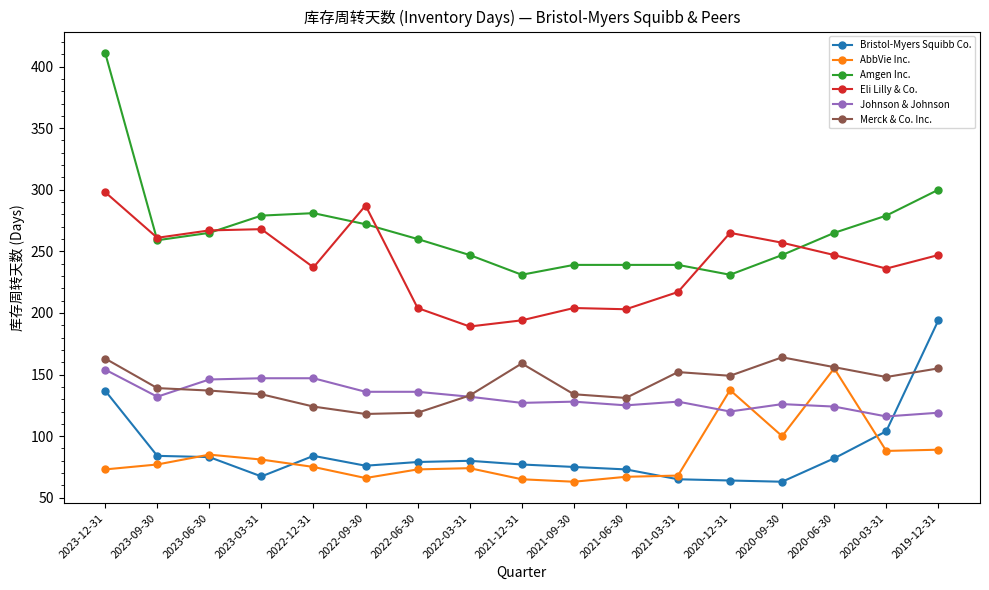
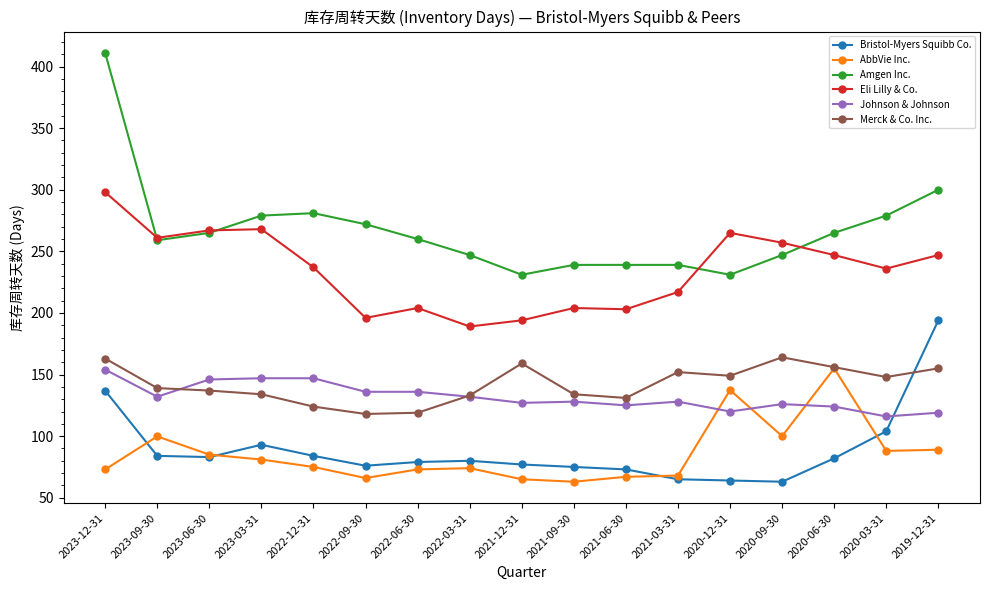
  {
    "Bristol-Myers Squibb Co.": {
      "2023-12-31": 137,
      "2023-09-30": 84,
-     "2023-03-31": 67,
+     "2023-03-31": 93,
      "2022-12-31": 84,
      "2022-09-30": 76,
      "2022-06-30": 79,
      "2022-03-31": 80,
      "2021-12-31": 77,
      "2021-09-30": 75,
      "2021-06-30": 73,
      "2021-03-31": 65,
      "2020-12-31": 64,
      "2020-09-30": 63,
      "2020-06-30": 82,
      "2020-03-31": 104,
      "2019-12-31": 194
    },
    "AbbVie Inc.": {
      "2023-12-31": 73,
-     "2023-09-30": 77,
+     "2023-09-30": 100,
      "2023-03-31": 81,
      "2022-12-31": 75,
      "2022-09-30": 66,
      "2022-06-30": 73,
      "2022-03-31": 74,
      "2021-12-31": 65,
      "2021-09-30": 63,
      "2021-06-30": 67,
      "2021-03-31": 68,
      "2020-12-31": 137,
      "2020-09-30": 100,
      "2020-03-31": 88,
      "2019-12-31": 89
    },
    "Amgen Inc.": {
      "2023-12-31": 411,
      "2023-03-31": 279,
      "2022-12-31": 281,
      "2022-09-30": 272,
      "2022-06-30": 260,
      "2022-03-31": 247,
      "2021-12-31": 231,
      "2021-09-30": 239,
      "2021-06-30": 239,
      "2021-03-31": 239,
      "2020-12-31": 231,
      "2020-09-30": 247,
      "2020-06-30": 265,
      "2020-03-31": 279,
      "2019-12-31": 300
    },
    "Eli Lilly & Co.": {
      "2023-12-31": 298,
      "2023-03-31": 268,
      "2022-12-31": 237,
-     "2022-09-30": 287,
+     "2022-09-30": 196,
      "2022-06-30": 204,
      "2022-03-31": 189,
      "2021-12-31": 194,
      "2021-09-30": 204,
      "2021-06-30": 203,
      "2021-03-31": 217,
      "2020-12-31": 265,
      "2020-09-30": 257,
      "2020-06-30": 247,
      "2020-03-31": 236,
      "2019-12-31": 247
    },
    "Johnson & Johnson": {
      "2023-12-31": 154,
      "2023-09-30": 132,
      "2023-06-30": 146,
      "2023-03-31": 147,
      "2022-12-31": 147,
      "2022-09-30": 136,
      "2022-06-30": 136,
      "2021-12-31": 127,
      "2021-09-30": 128,
      "2021-06-30": 125,
      "2021-03-31": 128,
      "2020-12-31": 120,
      "2020-09-30": 126,
      "2020-06-30": 124,
      "2020-03-31": 116,
      "2019-12-31": 119
    },
    "Merck & Co. Inc.": {
      "2023-12-31": 163,
      "2023-09-30": 139,
      "2023-06-30": 137,
      "2023-03-31": 134,
      "2022-12-31": 124,
      "2022-09-30": 118,
      "2022-06-30": 119,
      "2021-12-31": 159,
      "2021-09-30": 134,
      "2021-06-30": 131,
      "2021-03-31": 152,
      "2020-12-31": 149,
      "2020-09-30": 164,
      "2020-03-31": 148,
      "2019-12-31": 155
    }
  }
